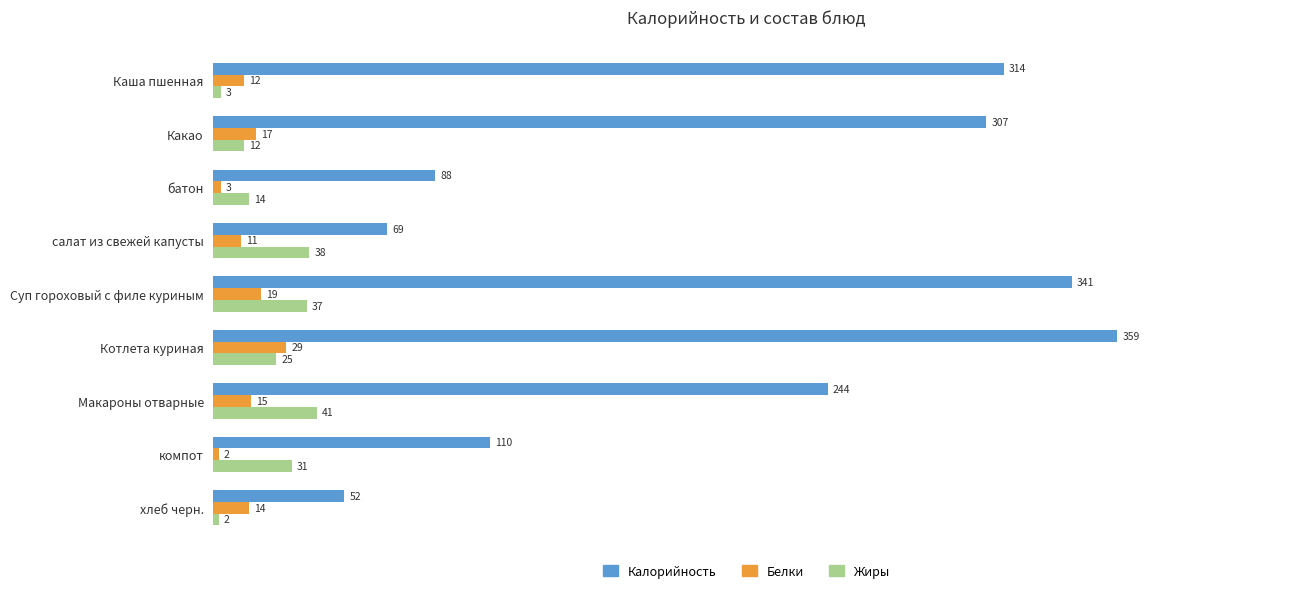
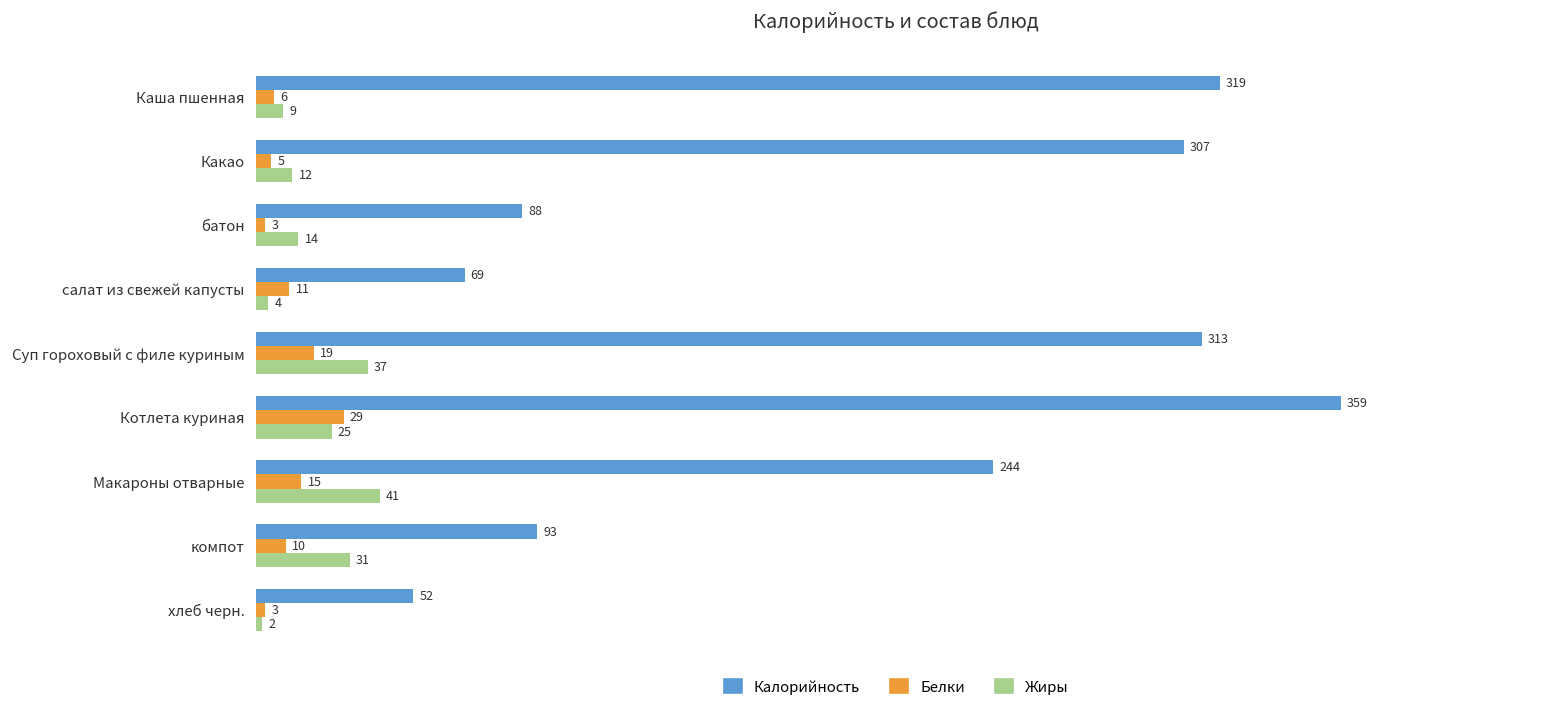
  {
    "Калорийность": {
-     "Каша пшенная": 314,
+     "Каша пшенная": 319,
      "Какао": 307,
      "батон": 88,
      "салат из свежей капусты": 69,
-     "Суп гороховый с филе куриным": 341,
+     "Суп гороховый с филе куриным": 313,
      "Котлета куриная": 359,
      "Макароны отварные": 244,
-     "компот": 110,
+     "компот": 93,
      "хлеб черн.": 52
    },
    "Белки": {
-     "Каша пшенная": 12,
-     "Какао": 17,
+     "Каша пшенная": 6,
+     "Какао": 5,
      "батон": 3,
      "салат из свежей капусты": 11,
      "Суп гороховый с филе куриным": 19,
      "Котлета куриная": 29,
      "Макароны отварные": 15,
-     "компот": 2,
-     "хлеб черн.": 14
+     "компот": 10,
+     "хлеб черн.": 3
    },
    "Жиры": {
-     "Каша пшенная": 3,
+     "Каша пшенная": 9,
      "Какао": 12,
      "батон": 14,
-     "салат из свежей капусты": 38,
+     "салат из свежей капусты": 4,
      "Суп гороховый с филе куриным": 37,
      "Котлета куриная": 25,
      "Макароны отварные": 41,
      "компот": 31,
      "хлеб черн.": 2
    }
  }
